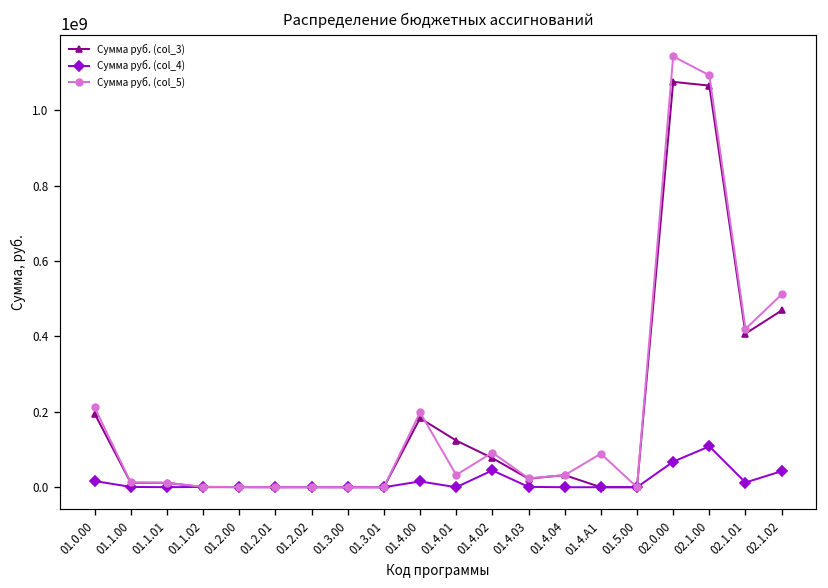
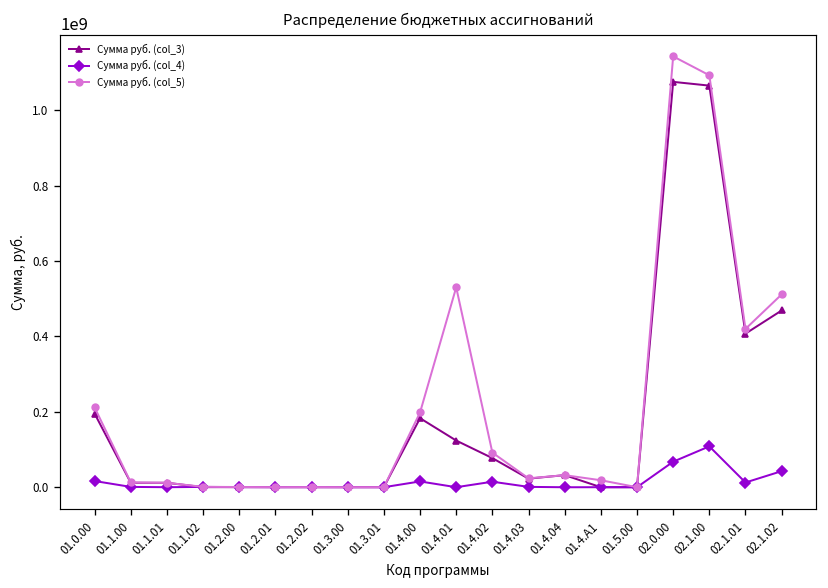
  {
    "Сумма руб. (col_3)": {
      "01.0.00": 200000000,
      "01.4.00": 180000000,
      "01.4.01": 120000000,
      "01.4.02": 80000000,
      "02.0.00": 1070000000,
      "02.1.00": 1070000000,
      "02.1.01": 410000000,
      "02.1.02": 470000000
    },
    "Сумма руб. (col_4)": {
      "01.0.00": 20000000,
      "01.1.00": 0,
      "01.1.01": 0,
      "01.4.00": 20000000,
      "01.4.01": 0,
-     "01.4.02": 40000000,
+     "01.4.02": 10000000,
      "01.4.03": 0,
      "01.4.04": 0,
      "02.0.00": 70000000,
      "02.1.00": 110000000,
      "02.1.01": 10000000,
      "02.1.02": 40000000
    },
    "Сумма руб. (col_5)": {
      "01.0.00": 210000000,
      "01.4.00": 200000000,
-     "01.4.01": 30000000,
+     "01.4.01": 530000000,
      "01.4.02": 90000000,
-     "01.4.A1": 90000000,
+     "01.4.A1": 20000000,
      "02.0.00": 1140000000,
      "02.1.00": 1090000000,
      "02.1.01": 420000000,
      "02.1.02": 510000000
    }
  }
